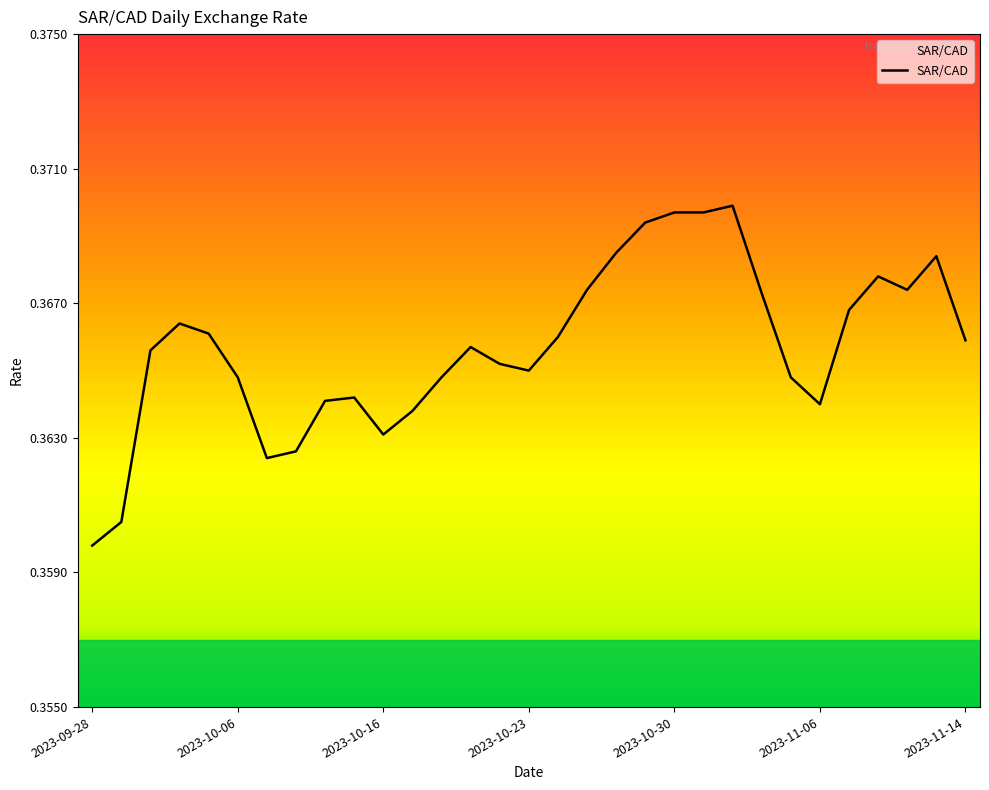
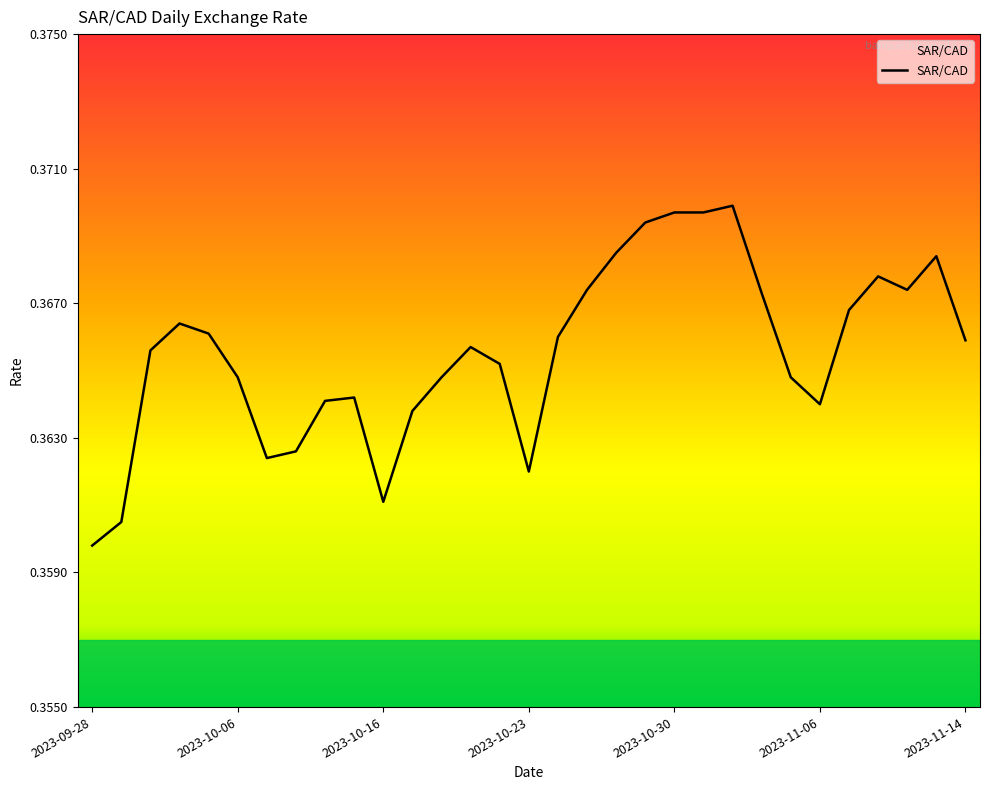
  {
    "2023-09-28": 0.3598,
    "2023-10-06": 0.3648,
-   "2023-10-16": 0.3631,
-   "2023-10-23": 0.365,
+   "2023-10-16": 0.3611,
+   "2023-10-23": 0.362,
    "2023-10-30": 0.3697,
    "2023-11-06": 0.3640,
    "2023-11-14": 0.3659
  }
